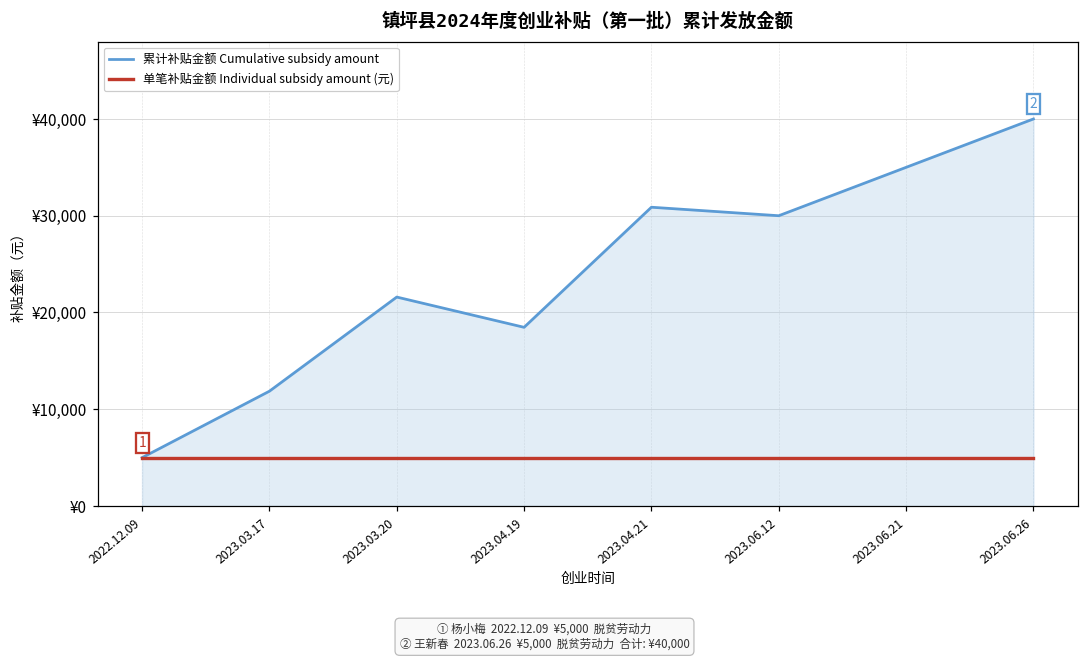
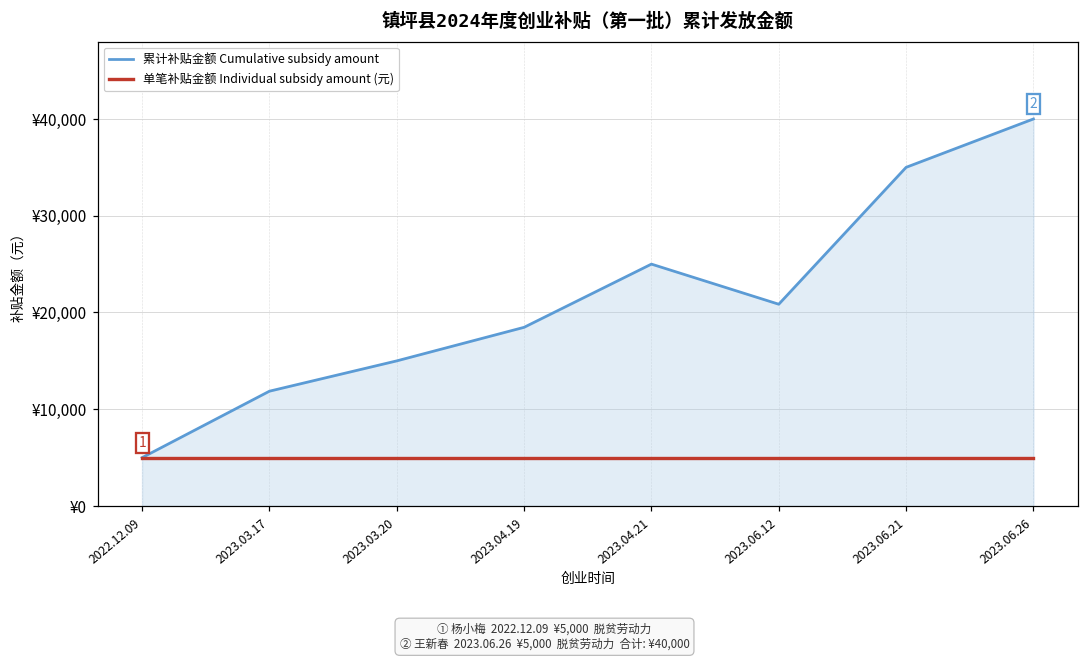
  {
    "累计补贴金额 Cumulative subsidy amount": {
      "2023.03.17": "¥12,000",
-     "2023.03.20": "¥22,000",
+     "2023.03.20": "¥15,000",
      "2023.04.19": "¥18,000",
-     "2023.04.21": "¥31,000",
-     "2023.06.12": "¥30,000",
+     "2023.04.21": "¥25,000",
+     "2023.06.12": "¥21,000",
      "2023.06.21": "¥35,000"
    },
    "单笔补贴金额 Individual subsidy amount (元)": {
      "2023.03.17": "¥5,000",
      "2023.03.20": "¥5,000",
      "2023.04.19": "¥5,000",
      "2023.04.21": "¥5,000",
      "2023.06.12": "¥5,000",
      "2023.06.21": "¥5,000",
      "2023.06.26": "¥5,000"
    }
  }
